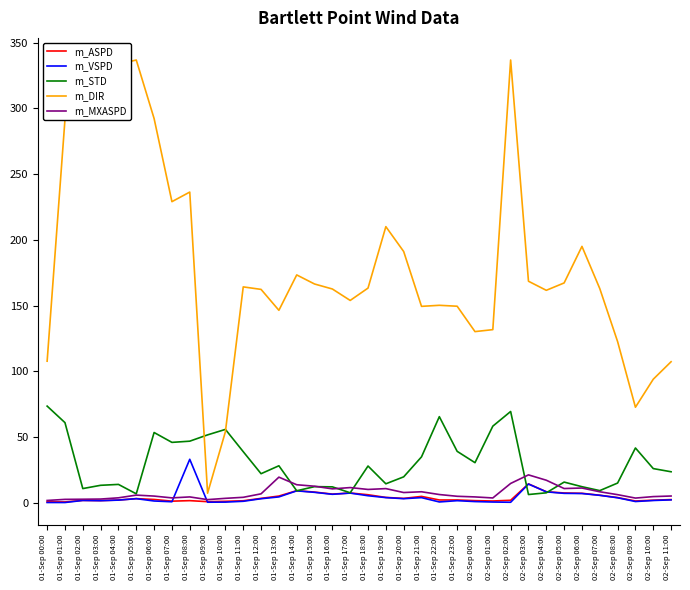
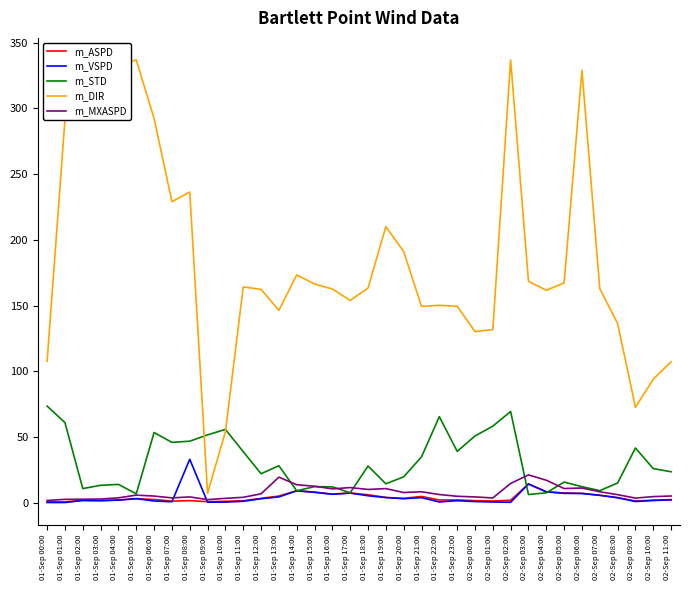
  {
    "m_ASPD": {
      "01-Sep 08:00": 2
    },
    "m_VSPD": {
      "01-Sep 08:00": 33
    },
    "m_STD": {
      "01-Sep 00:00": 74,
      "01-Sep 01:00": 61,
      "01-Sep 02:00": 11,
      "01-Sep 03:00": 13,
      "01-Sep 04:00": 14,
      "01-Sep 06:00": 54,
      "01-Sep 07:00": 46,
      "01-Sep 08:00": 47,
      "01-Sep 09:00": 52,
      "01-Sep 11:00": 39,
      "01-Sep 12:00": 22,
      "01-Sep 13:00": 28,
      "01-Sep 18:00": 28,
      "01-Sep 19:00": 15,
      "01-Sep 20:00": 20,
      "01-Sep 21:00": 35,
      "01-Sep 22:00": 66,
      "01-Sep 23:00": 39,
-     "02-Sep 00:00": 31,
+     "02-Sep 00:00": 51,
      "02-Sep 01:00": 58,
      "02-Sep 02:00": 70,
      "02-Sep 03:00": 6,
      "02-Sep 05:00": 16,
      "02-Sep 08:00": 15,
      "02-Sep 09:00": 42,
      "02-Sep 10:00": 26,
      "02-Sep 11:00": 24
    },
    "m_DIR": {
      "01-Sep 00:00": 108,
      "01-Sep 05:00": 337,
      "01-Sep 06:00": 292,
      "01-Sep 07:00": 229,
      "01-Sep 08:00": 236,
      "01-Sep 09:00": 7,
      "01-Sep 11:00": 164,
      "01-Sep 12:00": 162,
      "01-Sep 13:00": 147,
      "01-Sep 14:00": 173,
      "01-Sep 15:00": 167,
      "01-Sep 16:00": 163,
      "01-Sep 17:00": 154,
      "01-Sep 18:00": 163,
      "01-Sep 19:00": 210,
      "01-Sep 20:00": 191,
      "01-Sep 21:00": 150,
      "01-Sep 22:00": 150,
      "01-Sep 23:00": 150,
      "02-Sep 00:00": 130,
      "02-Sep 01:00": 132,
      "02-Sep 02:00": 337,
      "02-Sep 03:00": 169,
      "02-Sep 04:00": 162,
      "02-Sep 05:00": 167,
-     "02-Sep 06:00": 195,
+     "02-Sep 06:00": 329,
      "02-Sep 07:00": 163,
-     "02-Sep 08:00": 123,
+     "02-Sep 08:00": 137,
      "02-Sep 09:00": 73,
      "02-Sep 10:00": 94,
      "02-Sep 11:00": 107
    },
    "m_MXASPD": {
      "01-Sep 06:00": 5,
      "01-Sep 07:00": 4,
      "01-Sep 08:00": 5,
      "01-Sep 10:00": 4,
      "01-Sep 11:00": 4,
      "01-Sep 12:00": 7,
      "01-Sep 13:00": 20,
      "01-Sep 14:00": 14,
      "01-Sep 17:00": 12,
      "01-Sep 18:00": 10,
      "01-Sep 19:00": 11,
      "01-Sep 20:00": 8,
      "01-Sep 21:00": 9,
      "01-Sep 22:00": 6,
      "01-Sep 23:00": 5,
      "02-Sep 00:00": 5,
      "02-Sep 01:00": 4,
      "02-Sep 02:00": 15,
      "02-Sep 03:00": 21,
      "02-Sep 04:00": 17,
      "02-Sep 05:00": 11,
      "02-Sep 08:00": 6,
      "02-Sep 09:00": 4,
      "02-Sep 10:00": 5,
      "02-Sep 11:00": 5
    }
  }
